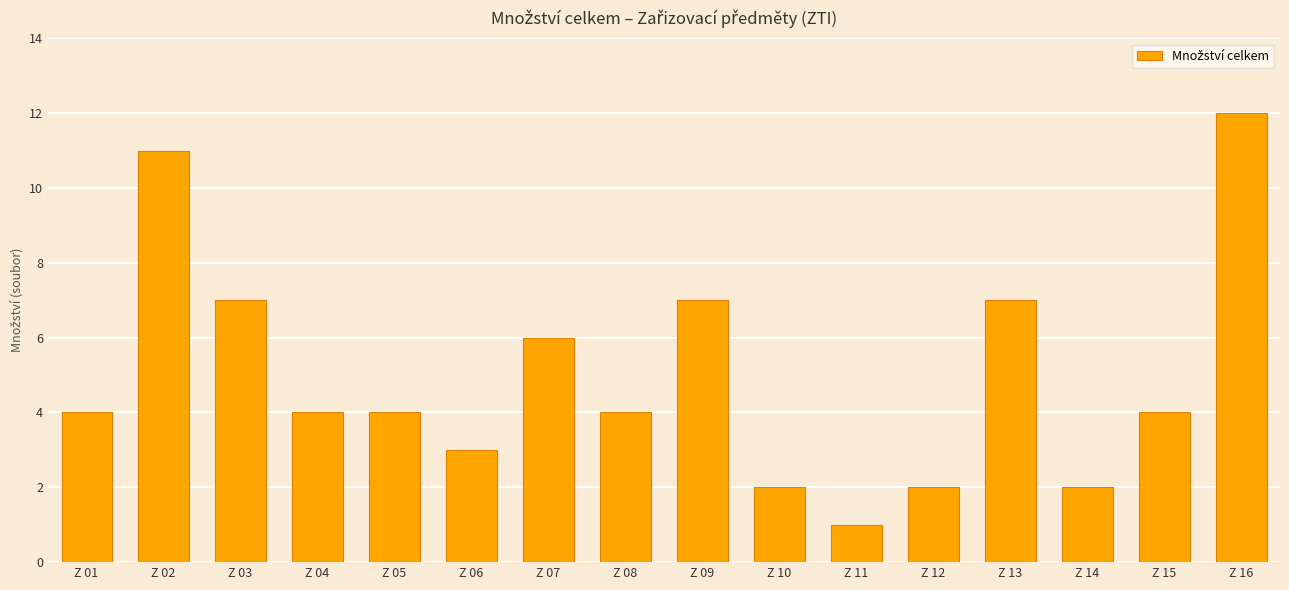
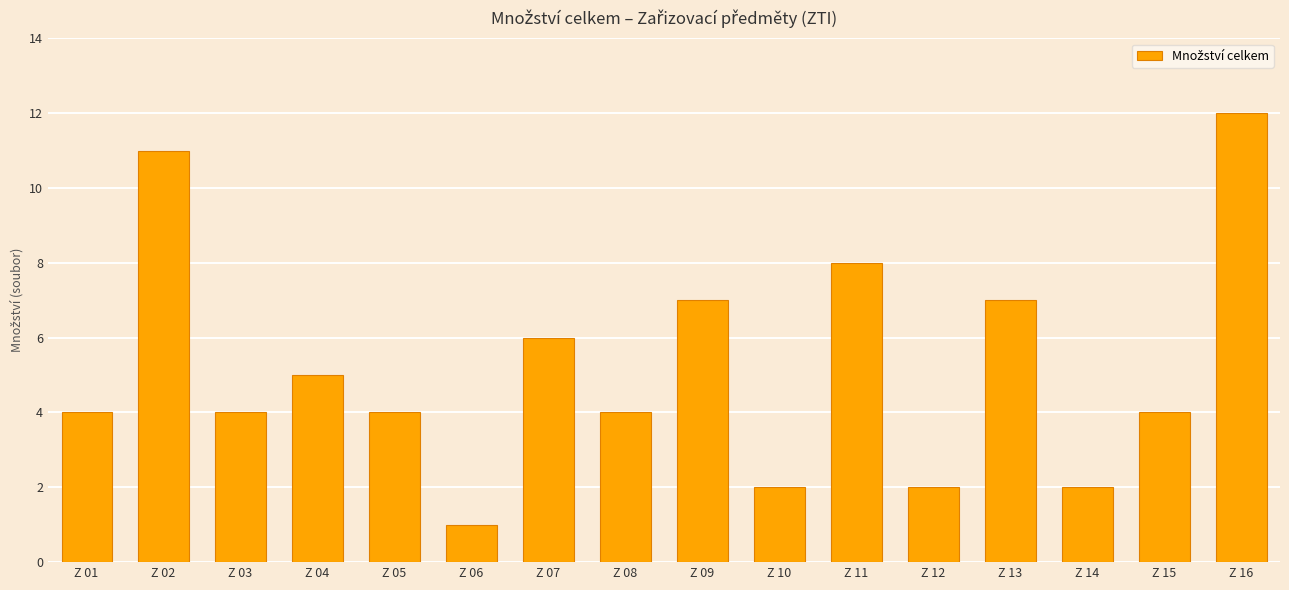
  {
    "Z 01": 4,
    "Z 02": 11,
-   "Z 03": 7,
-   "Z 04": 4,
+   "Z 03": 4,
+   "Z 04": 5,
    "Z 05": 4,
-   "Z 06": 3,
+   "Z 06": 1,
    "Z 07": 6,
    "Z 08": 4,
    "Z 09": 7,
    "Z 10": 2,
-   "Z 11": 1,
+   "Z 11": 8,
    "Z 12": 2,
    "Z 13": 7,
    "Z 14": 2,
    "Z 15": 4,
    "Z 16": 12
  }
